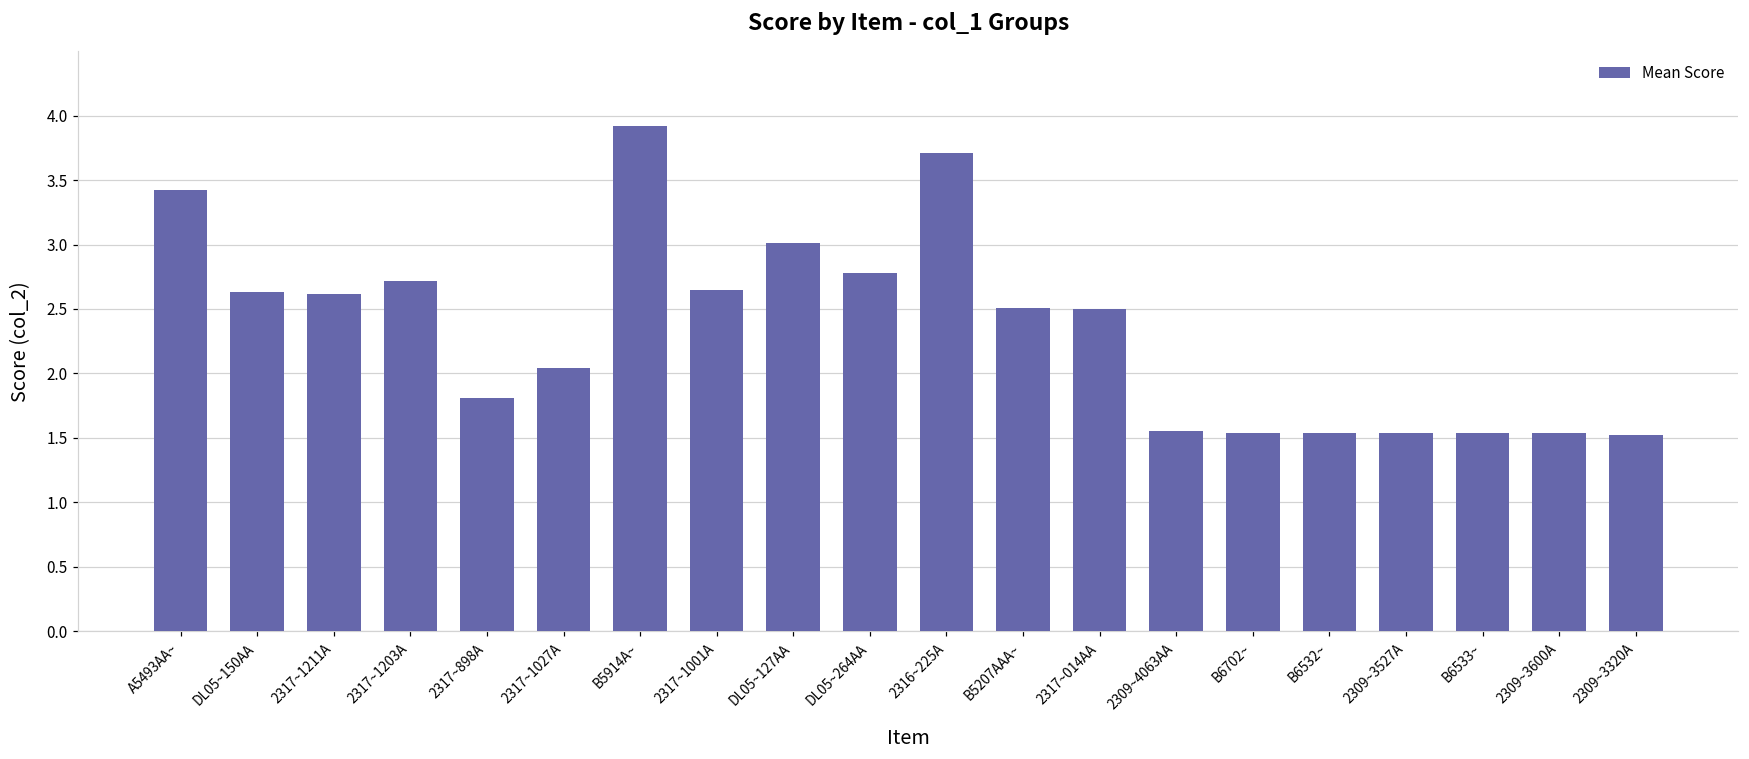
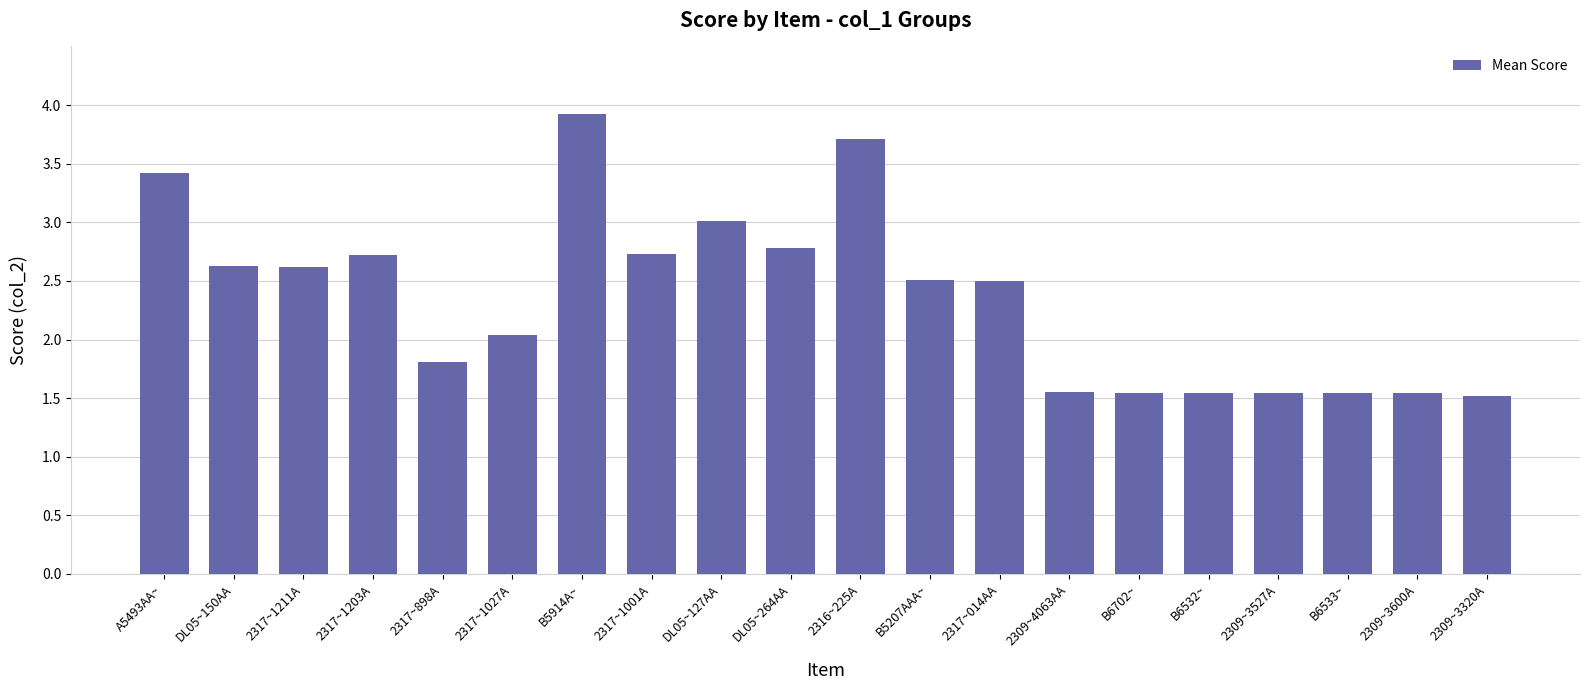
  {
    "A5493AA~": 3.42,
    "DL05~150AA": 2.63,
    "2317~1211A": 2.62,
    "2317~1203A": 2.72,
    "2317~898A": 1.81,
    "2317~1027A": 2.04,
    "B5914A~": 3.92,
-   "2317~1001A": 2.65,
+   "2317~1001A": 2.73,
    "DL05~127AA": 3.01,
    "DL05~264AA": 2.78,
    "2316~225A": 3.71,
    "B5207AAA~": 2.51,
    "2317~014AA": 2.50,
    "2309~4063AA": 1.55,
    "B6702~": 1.54,
    "B6532~": 1.54,
    "2309~3527A": 1.54,
    "B6533~": 1.54,
    "2309~3600A": 1.54,
    "2309~3320A": 1.52
  }
